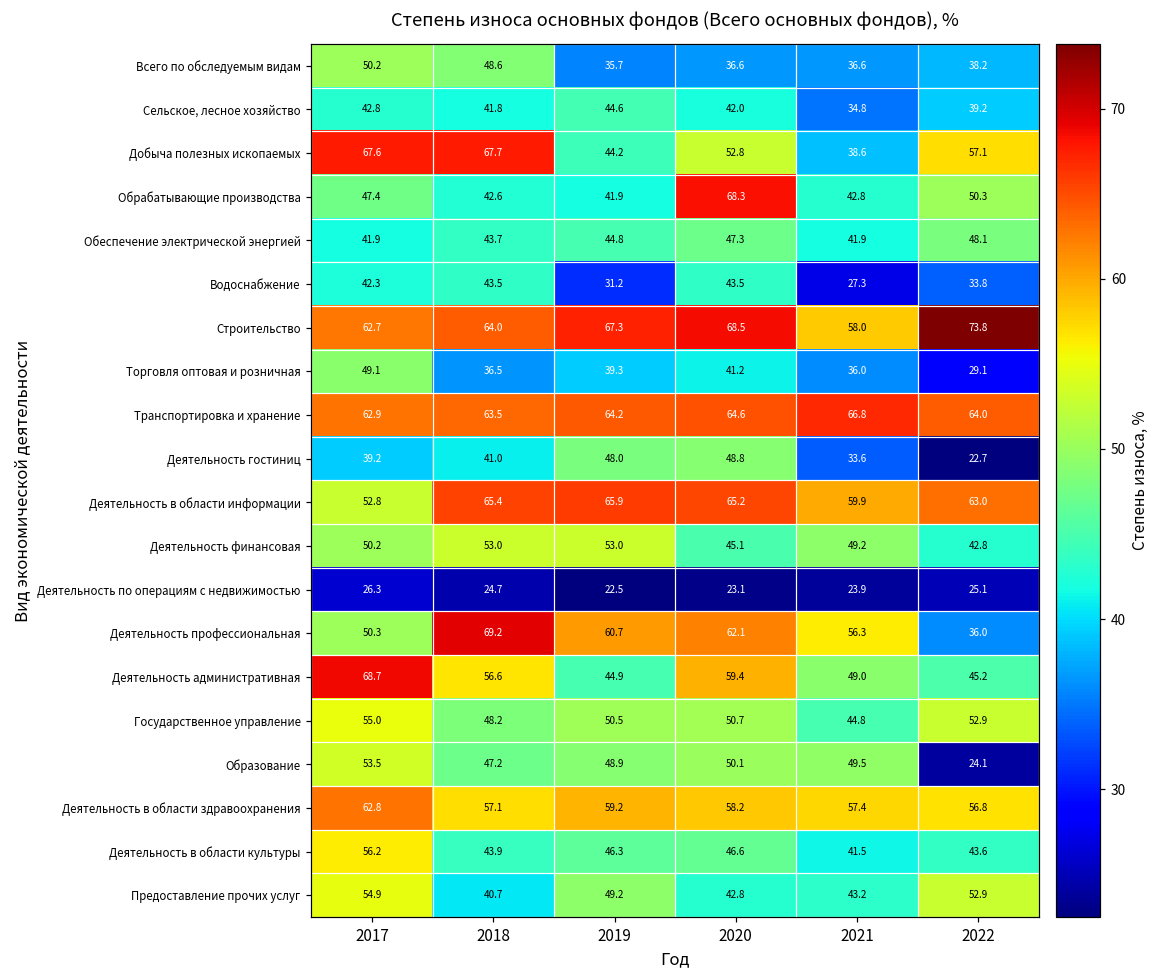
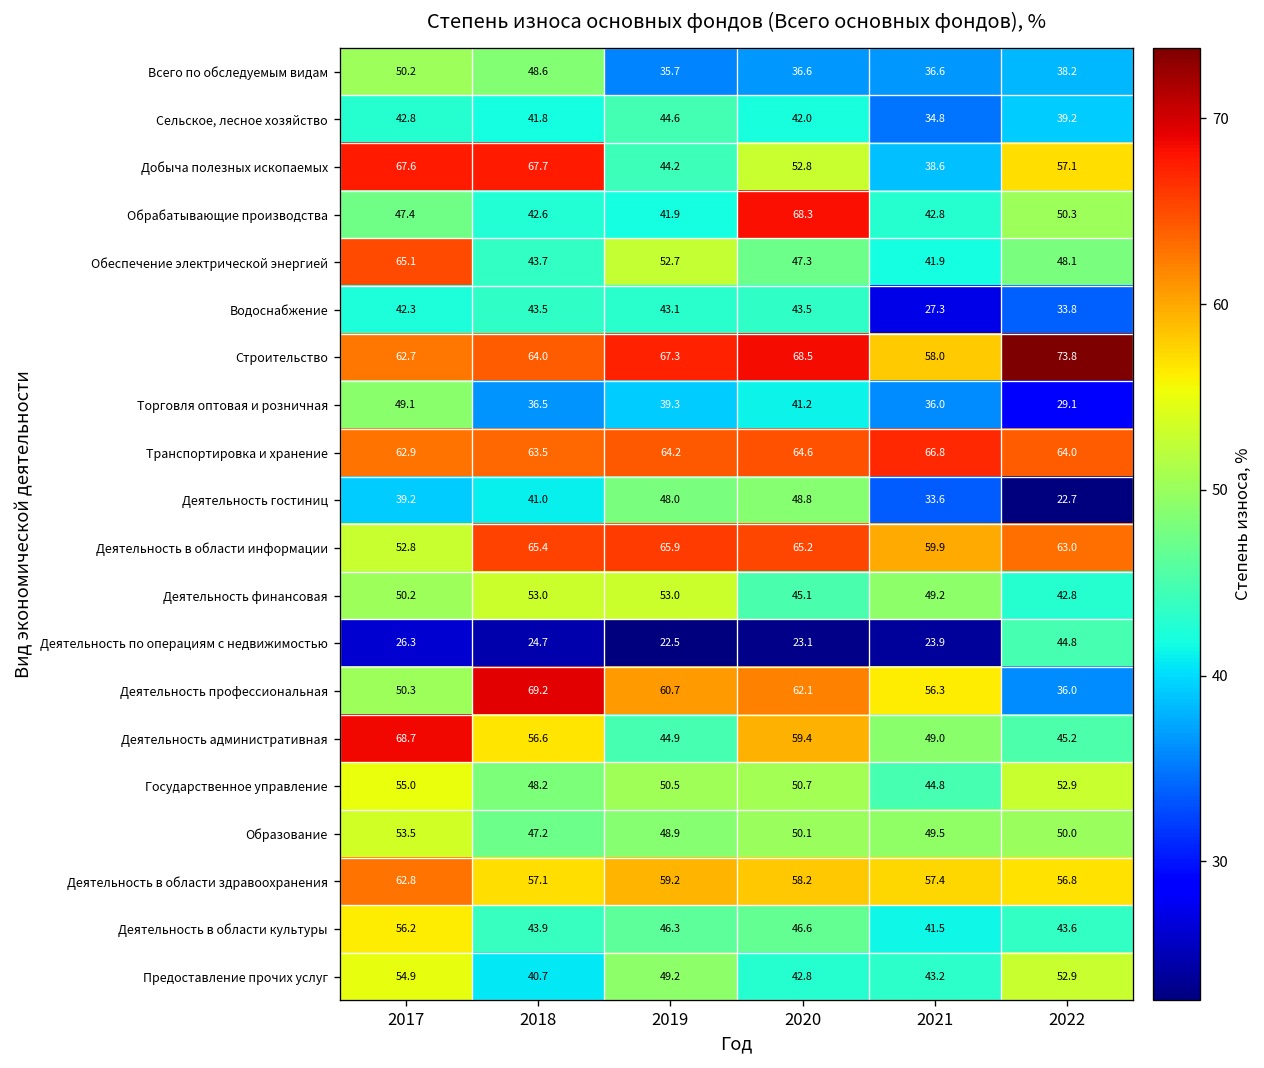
  {
    "Всего по обследуемым видам": {
      "2017": 50.2,
      "2018": 48.6,
      "2019": 35.7,
      "2020": 36.6,
      "2021": 36.6,
      "2022": 38.2
    },
    "Сельское, лесное хозяйство": {
      "2017": 42.8,
      "2018": 41.8,
      "2019": 44.6,
      "2020": 42.0,
      "2021": 34.8,
      "2022": 39.2
    },
    "Добыча полезных ископаемых": {
      "2017": 67.6,
      "2018": 67.7,
      "2019": 44.2,
      "2020": 52.8,
      "2021": 38.6,
      "2022": 57.1
    },
    "Обрабатывающие производства": {
      "2017": 47.4,
      "2018": 42.6,
      "2019": 41.9,
      "2020": 68.3,
      "2021": 42.8,
      "2022": 50.3
    },
    "Обеспечение электрической энергией": {
-     "2017": 41.9,
+     "2017": 65.1,
      "2018": 43.7,
-     "2019": 44.8,
+     "2019": 52.7,
      "2020": 47.3,
      "2021": 41.9,
      "2022": 48.1
    },
    "Водоснабжение": {
      "2017": 42.3,
      "2018": 43.5,
-     "2019": 31.2,
+     "2019": 43.1,
      "2020": 43.5,
      "2021": 27.3,
      "2022": 33.8
    },
    "Строительство": {
      "2017": 62.7,
      "2018": 64.0,
      "2019": 67.3,
      "2020": 68.5,
      "2021": 58.0,
      "2022": 73.8
    },
    "Торговля оптовая и розничная": {
      "2017": 49.1,
      "2018": 36.5,
      "2019": 39.3,
      "2020": 41.2,
      "2021": 36.0,
      "2022": 29.1
    },
    "Транспортировка и хранение": {
      "2017": 62.9,
      "2018": 63.5,
      "2019": 64.2,
      "2020": 64.6,
      "2021": 66.8,
      "2022": 64.0
    },
    "Деятельность гостиниц": {
      "2017": 39.2,
      "2018": 41.0,
      "2019": 48.0,
      "2020": 48.8,
      "2021": 33.6,
      "2022": 22.7
    },
    "Деятельность в области информации": {
      "2017": 52.8,
      "2018": 65.4,
      "2019": 65.9,
      "2020": 65.2,
      "2021": 59.9,
      "2022": 63.0
    },
    "Деятельность финансовая": {
      "2017": 50.2,
      "2018": 53.0,
      "2019": 53.0,
      "2020": 45.1,
      "2021": 49.2,
      "2022": 42.8
    },
    "Деятельность по операциям с недвижимостью": {
      "2017": 26.3,
      "2018": 24.7,
      "2019": 22.5,
      "2020": 23.1,
      "2021": 23.9,
-     "2022": 25.1
+     "2022": 44.8
    },
    "Деятельность профессиональная": {
      "2017": 50.3,
      "2018": 69.2,
      "2019": 60.7,
      "2020": 62.1,
      "2021": 56.3,
      "2022": 36.0
    },
    "Деятельность административная": {
      "2017": 68.7,
      "2018": 56.6,
      "2019": 44.9,
      "2020": 59.4,
      "2021": 49.0,
      "2022": 45.2
    },
    "Государственное управление": {
      "2017": 55.0,
      "2018": 48.2,
      "2019": 50.5,
      "2020": 50.7,
      "2021": 44.8,
      "2022": 52.9
    },
    "Образование": {
      "2017": 53.5,
      "2018": 47.2,
      "2019": 48.9,
      "2020": 50.1,
      "2021": 49.5,
-     "2022": 24.1
+     "2022": 50.0
    },
    "Деятельность в области здравоохранения": {
      "2017": 62.8,
      "2018": 57.1,
      "2019": 59.2,
      "2020": 58.2,
      "2021": 57.4,
      "2022": 56.8
    },
    "Деятельность в области культуры": {
      "2017": 56.2,
      "2018": 43.9,
      "2019": 46.3,
      "2020": 46.6,
      "2021": 41.5,
      "2022": 43.6
    },
    "Предоставление прочих услуг": {
      "2017": 54.9,
      "2018": 40.7,
      "2019": 49.2,
      "2020": 42.8,
      "2021": 43.2,
      "2022": 52.9
    }
  }
